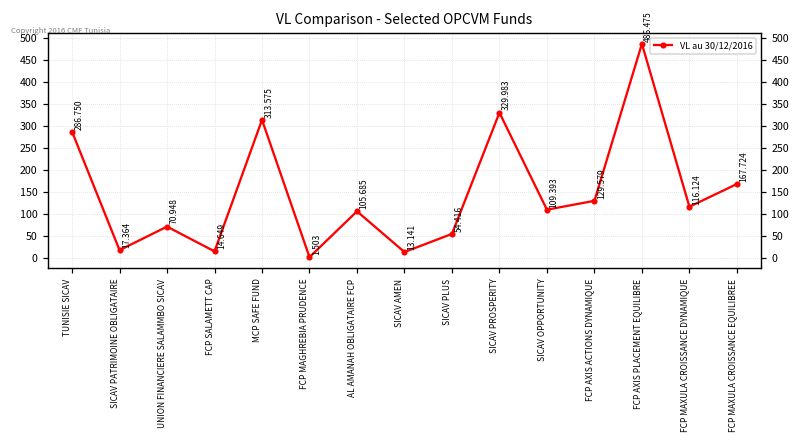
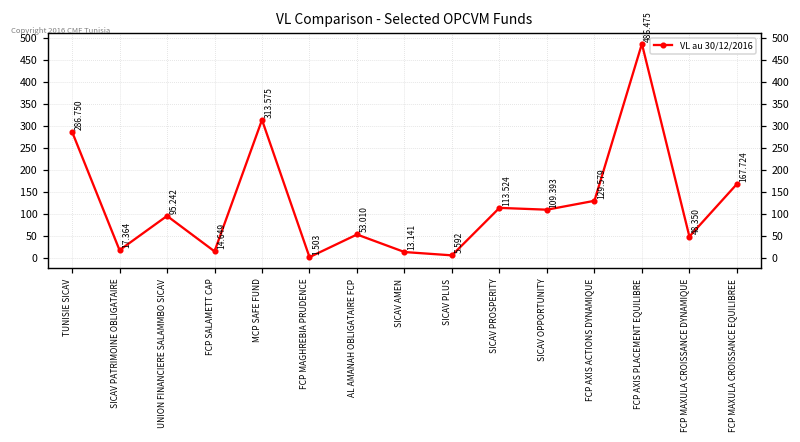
  {
    "TUNISIE SICAV": 286.750,
    "SICAV PATRIMOINE OBLIGATAIRE": 17.364,
-   "UNION FINANCIERE SALAMMBO SICAV": 70.948,
+   "UNION FINANCIERE SALAMMBO SICAV": 95.242,
    "FCP SALAMETT CAP": 14.649,
    "MCP SAFE FUND": 313.575,
    "FCP MAGHREBIA PRUDENCE": 1.503,
-   "AL AMANAH OBLIGATAIRE FCP": 105.685,
+   "AL AMANAH OBLIGATAIRE FCP": 53.010,
    "SICAV AMEN": 13.141,
-   "SICAV PLUS": 54.416,
-   "SICAV PROSPERITY": 329.983,
+   "SICAV PLUS": 5.592,
+   "SICAV PROSPERITY": 113.524,
    "SICAV OPPORTUNITY": 109.393,
    "FCP AXIS ACTIONS DYNAMIQUE": 129.579,
-   "FCP MAXULA CROISSANCE DYNAMIQUE": 116.124,
+   "FCP MAXULA CROISSANCE DYNAMIQUE": 48.350,
    "FCP MAXULA CROISSANCE EQUILIBREE": 167.724
  }
